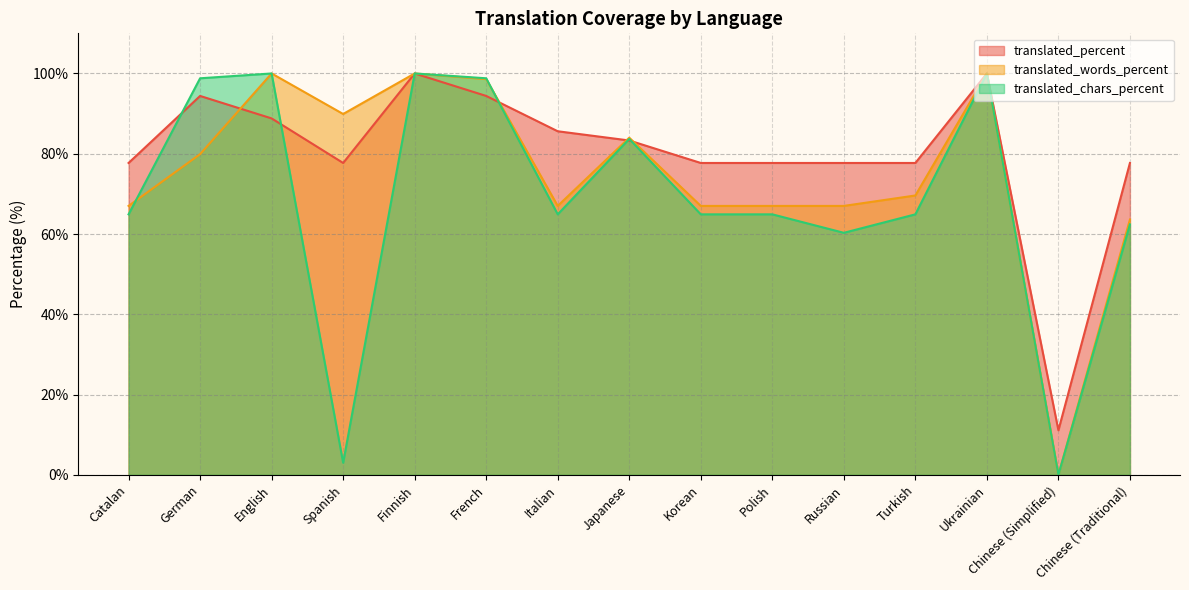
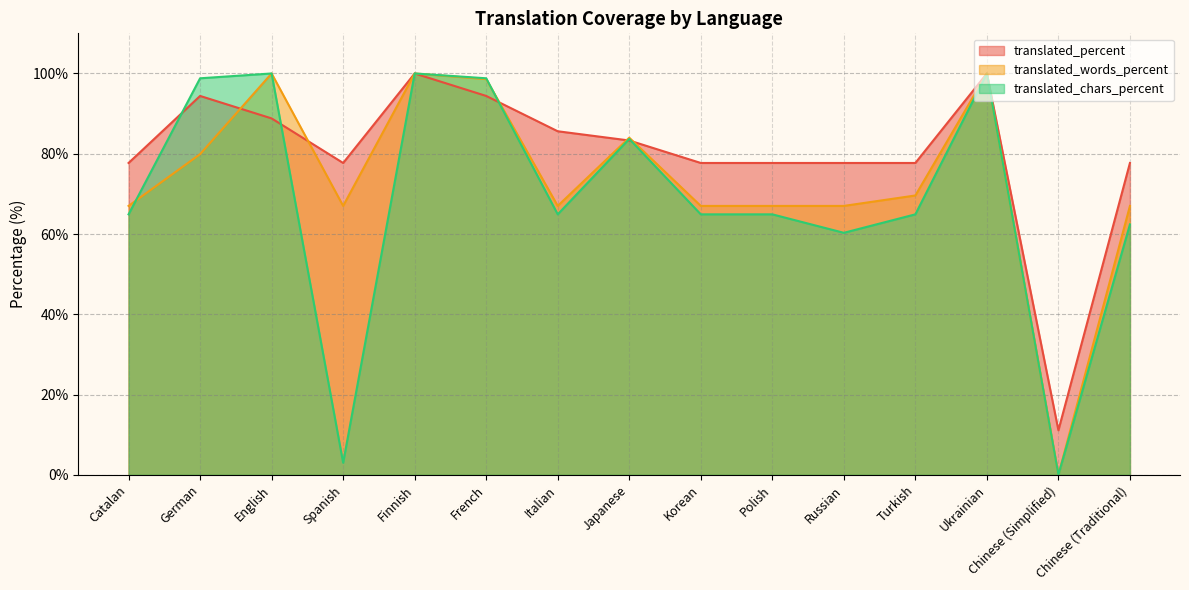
  {
    "translated_percent": {
      "Catalan": "78%",
      "German": "94%",
      "English": "89%",
      "Spanish": "78%",
      "French": "94%",
      "Italian": "86%",
      "Korean": "78%",
      "Polish": "78%",
      "Russian": "78%",
      "Turkish": "78%",
      "Chinese (Simplified)": "11%",
      "Chinese (Traditional)": "78%"
    },
    "translated_words_percent": {
      "Catalan": "67%",
      "German": "80%",
-     "Spanish": "90%",
+     "Spanish": "67%",
      "Italian": "67%",
      "Korean": "67%",
      "Polish": "67%",
      "Russian": "67%",
      "Turkish": "70%",
-     "Chinese (Traditional)": "64%"
+     "Chinese (Traditional)": "67%"
    },
    "translated_chars_percent": {
      "Catalan": "65%",
      "German": "99%",
      "Spanish": "3%",
      "Italian": "65%",
      "Korean": "65%",
      "Polish": "65%",
      "Russian": "60%",
      "Turkish": "65%",
      "Chinese (Traditional)": "62%"
    }
  }
